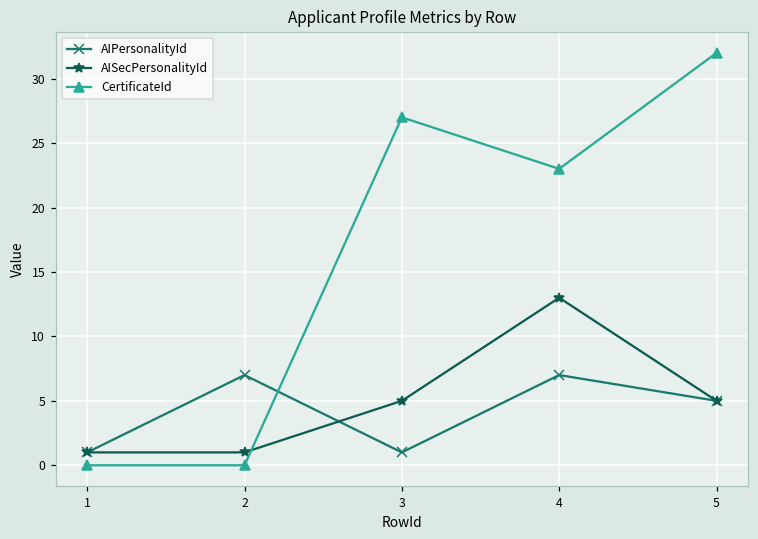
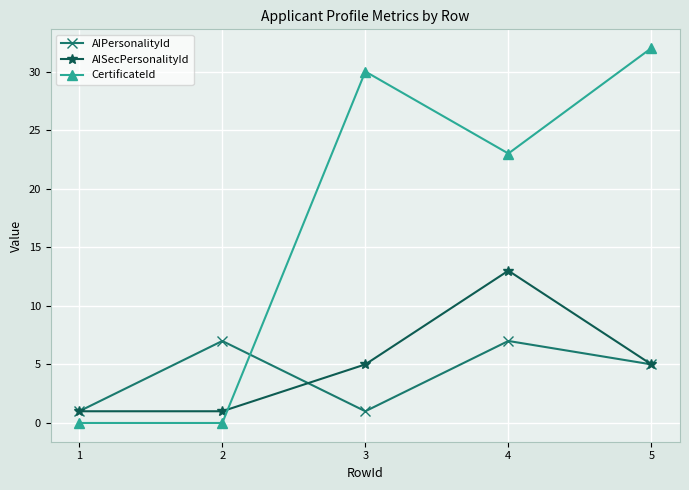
  {
    "CertificateId": {
      "1": 0,
      "2": 0,
-     "3": 27,
+     "3": 30,
      "4": 23,
      "5": 32
    }
  }
